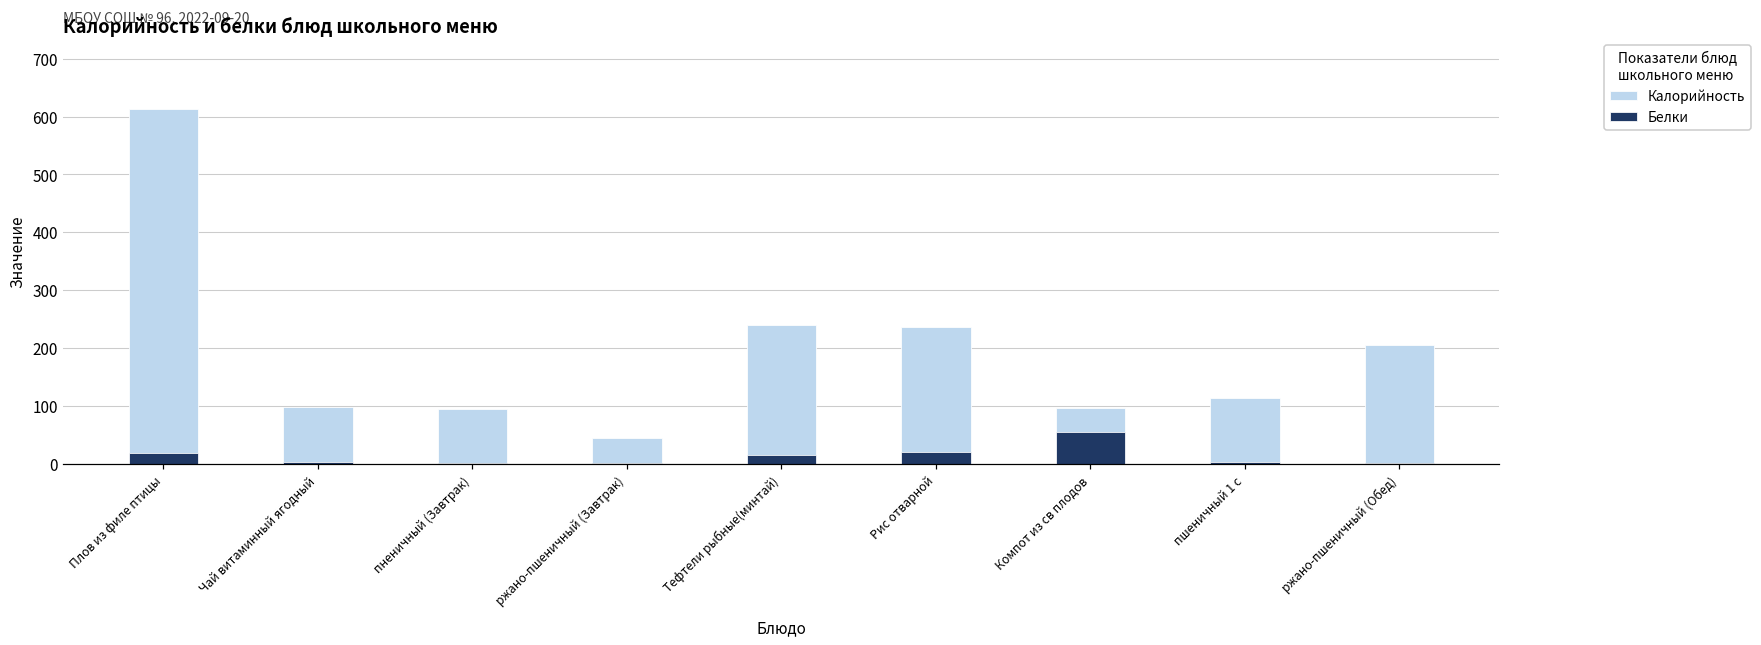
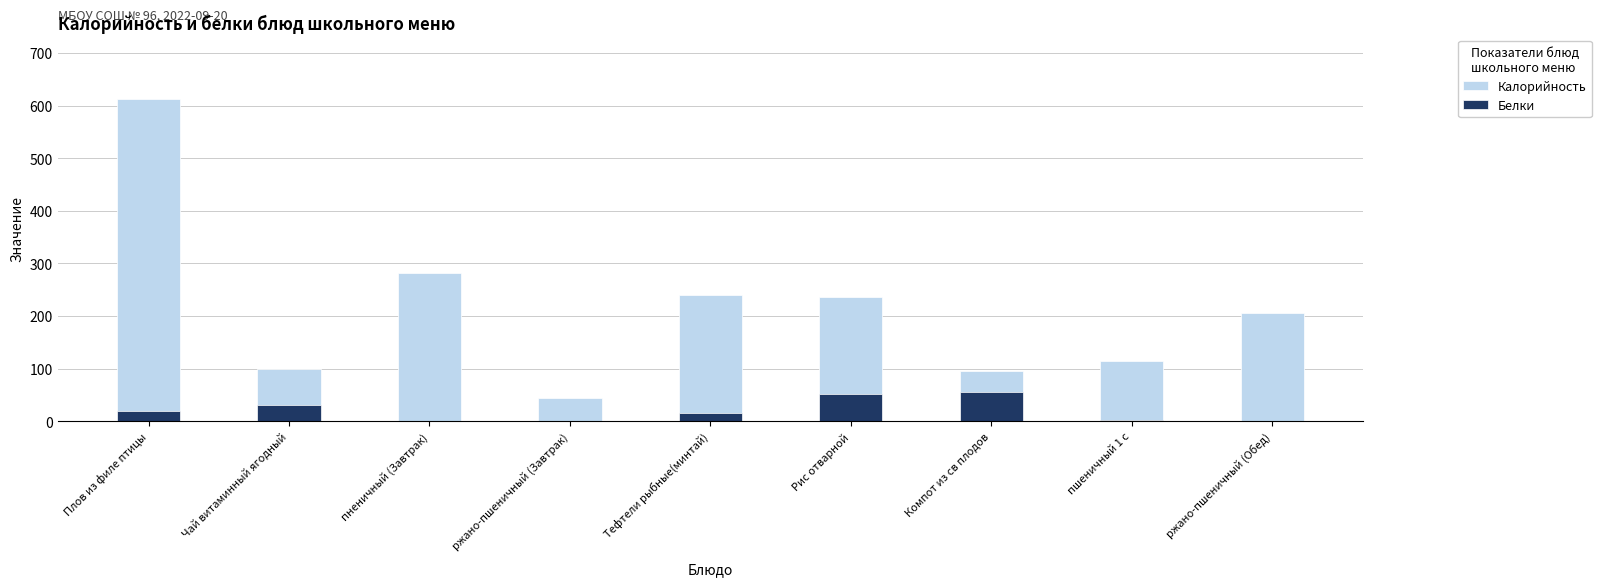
  {
    "Калорийность": {
      "Плов из филе птицы": 610,
      "Чай витаминный ягодный": 100,
-     "пненичный (Завтрак)": 90,
+     "пненичный (Завтрак)": 280,
      "ржано-пшеничный (Завтрак)": 40,
      "Тефтели рыбные(минтай)": 240,
      "Рис отварной": 240,
      "Компот из св плодов": 100,
      "пшеничный 1 с": 110,
      "ржано-пшеничный (Обед)": 210
    },
    "Белки": {
-     "Чай витаминный ягодный": 0,
-     "Рис отварной": 20
+     "Чай витаминный ягодный": 30,
+     "Рис отварной": 50
    }
  }
